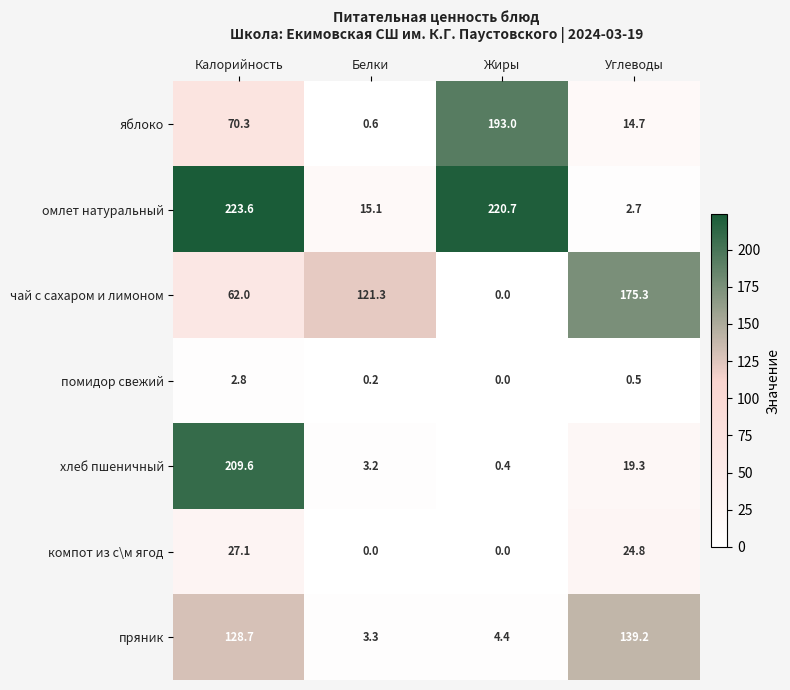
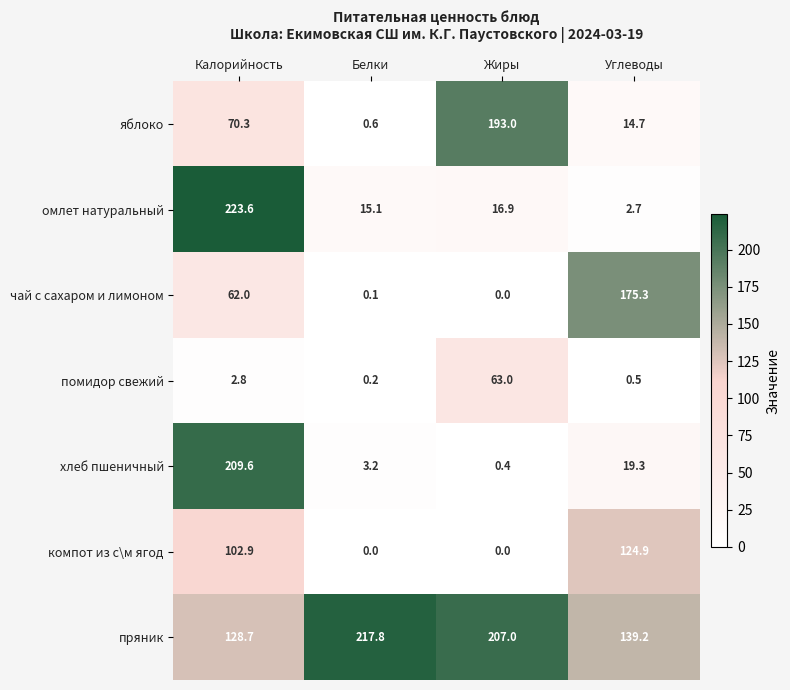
  {
    "яблоко": {
      "Калорийность": 70.3,
      "Белки": 0.6,
      "Жиры": 193.0,
      "Углеводы": 14.7
    },
    "омлет натуральный": {
      "Калорийность": 223.6,
      "Белки": 15.1,
-     "Жиры": 220.7,
+     "Жиры": 16.9,
      "Углеводы": 2.7
    },
    "чай с сахаром и лимоном": {
      "Калорийность": 62.0,
-     "Белки": 121.3,
+     "Белки": 0.1,
      "Жиры": 0.0,
      "Углеводы": 175.3
    },
    "помидор свежий": {
      "Калорийность": 2.8,
      "Белки": 0.2,
-     "Жиры": 0.0,
+     "Жиры": 63.0,
      "Углеводы": 0.5
    },
    "хлеб пшеничный": {
      "Калорийность": 209.6,
      "Белки": 3.2,
      "Жиры": 0.4,
      "Углеводы": 19.3
    },
    "компот из с\\м ягод": {
-     "Калорийность": 27.1,
+     "Калорийность": 102.9,
      "Белки": 0.0,
      "Жиры": 0.0,
-     "Углеводы": 24.8
+     "Углеводы": 124.9
    },
    "пряник": {
      "Калорийность": 128.7,
-     "Белки": 3.3,
-     "Жиры": 4.4,
+     "Белки": 217.8,
+     "Жиры": 207.0,
      "Углеводы": 139.2
    }
  }
